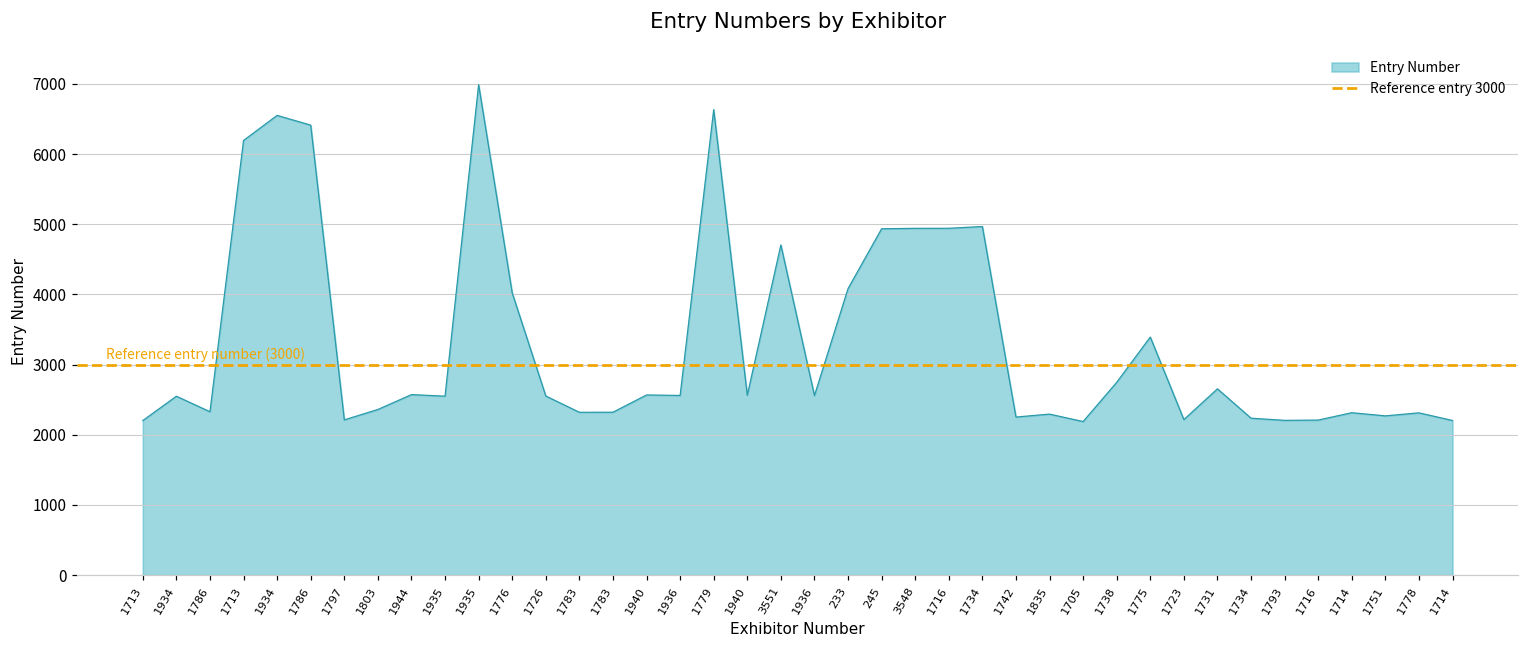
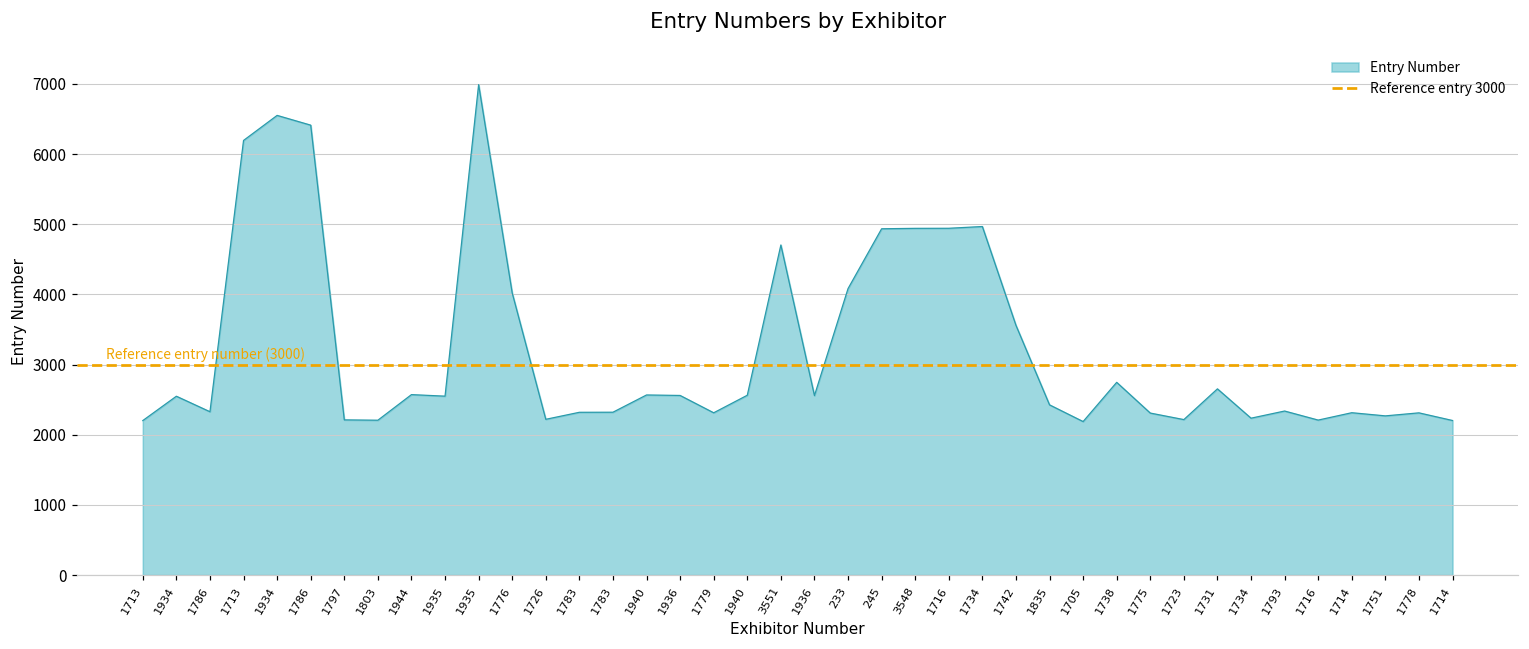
  {
    "1797": 2200,
-   "1803": 2400,
+   "1803": 2200,
    "1944": 2600,
    "1776": 4000,
-   "1726": 2600,
-   "1779": 6600,
+   "1726": 2200,
+   "1779": 2300,
    "3551": 4700,
    "233": 4100,
    "245": 4900,
    "3548": 4900,
-   "1742": 2300,
-   "1835": 2300,
+   "1742": 3600,
+   "1835": 2400,
    "1705": 2200,
    "1738": 2700,
-   "1775": 3400,
+   "1775": 2300,
    "1723": 2200,
    "1731": 2700,
-   "1793": 2200,
+   "1793": 2300,
    "1751": 2300,
    "1778": 2300
  }
